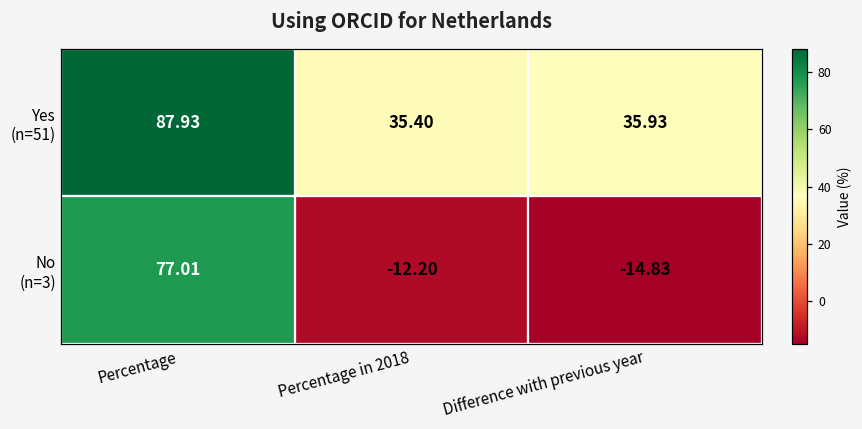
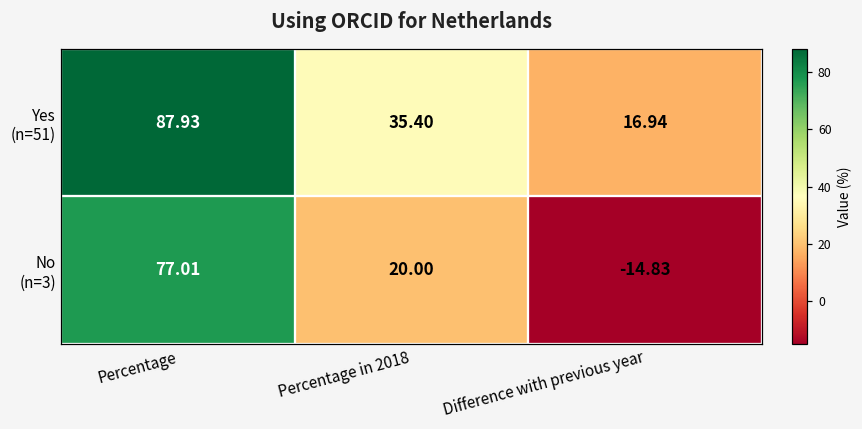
  {
    "Yes (n=51)": {
      "Percentage": 87.93,
      "Percentage in 2018": 35.40,
-     "Difference with previous year": 35.93
+     "Difference with previous year": 16.94
    },
    "No (n=3)": {
      "Percentage": 77.01,
-     "Percentage in 2018": -12.20,
+     "Percentage in 2018": 20.00,
      "Difference with previous year": -14.83
    }
  }
